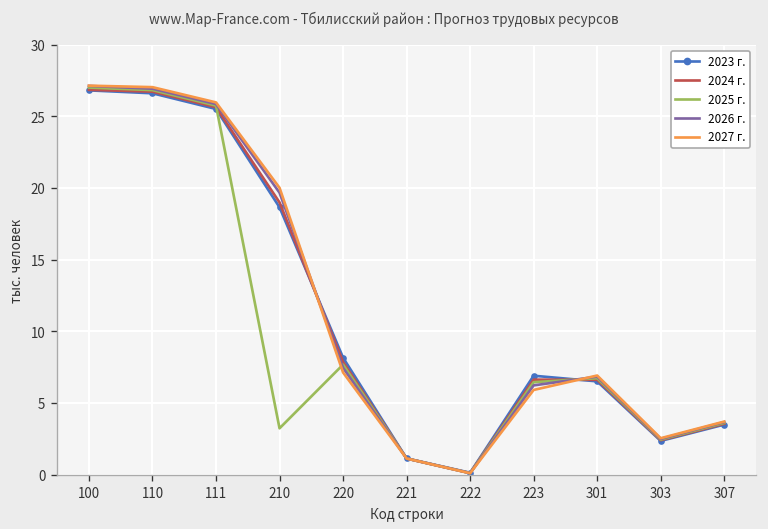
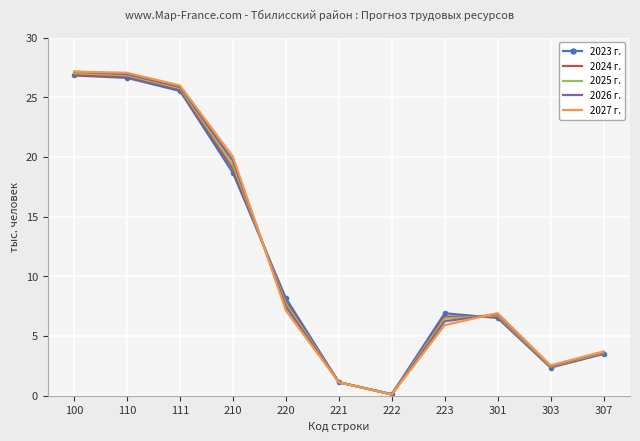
  {
    "2023 г.": {
      "210": 18.7,
      "220": 8.2,
      "223": 6.9
    },
    "2024 г.": {
      "210": 19.0
    },
    "2025 г.": {
-     "210": 3.2
+     "210": 19.3
    },
    "2026 г.": {
      "210": 19.7,
      "220": 7.5,
      "223": 6.2
    },
    "2027 г.": {
      "210": 20.0,
      "220": 7.1,
      "223": 5.9
    }
  }
